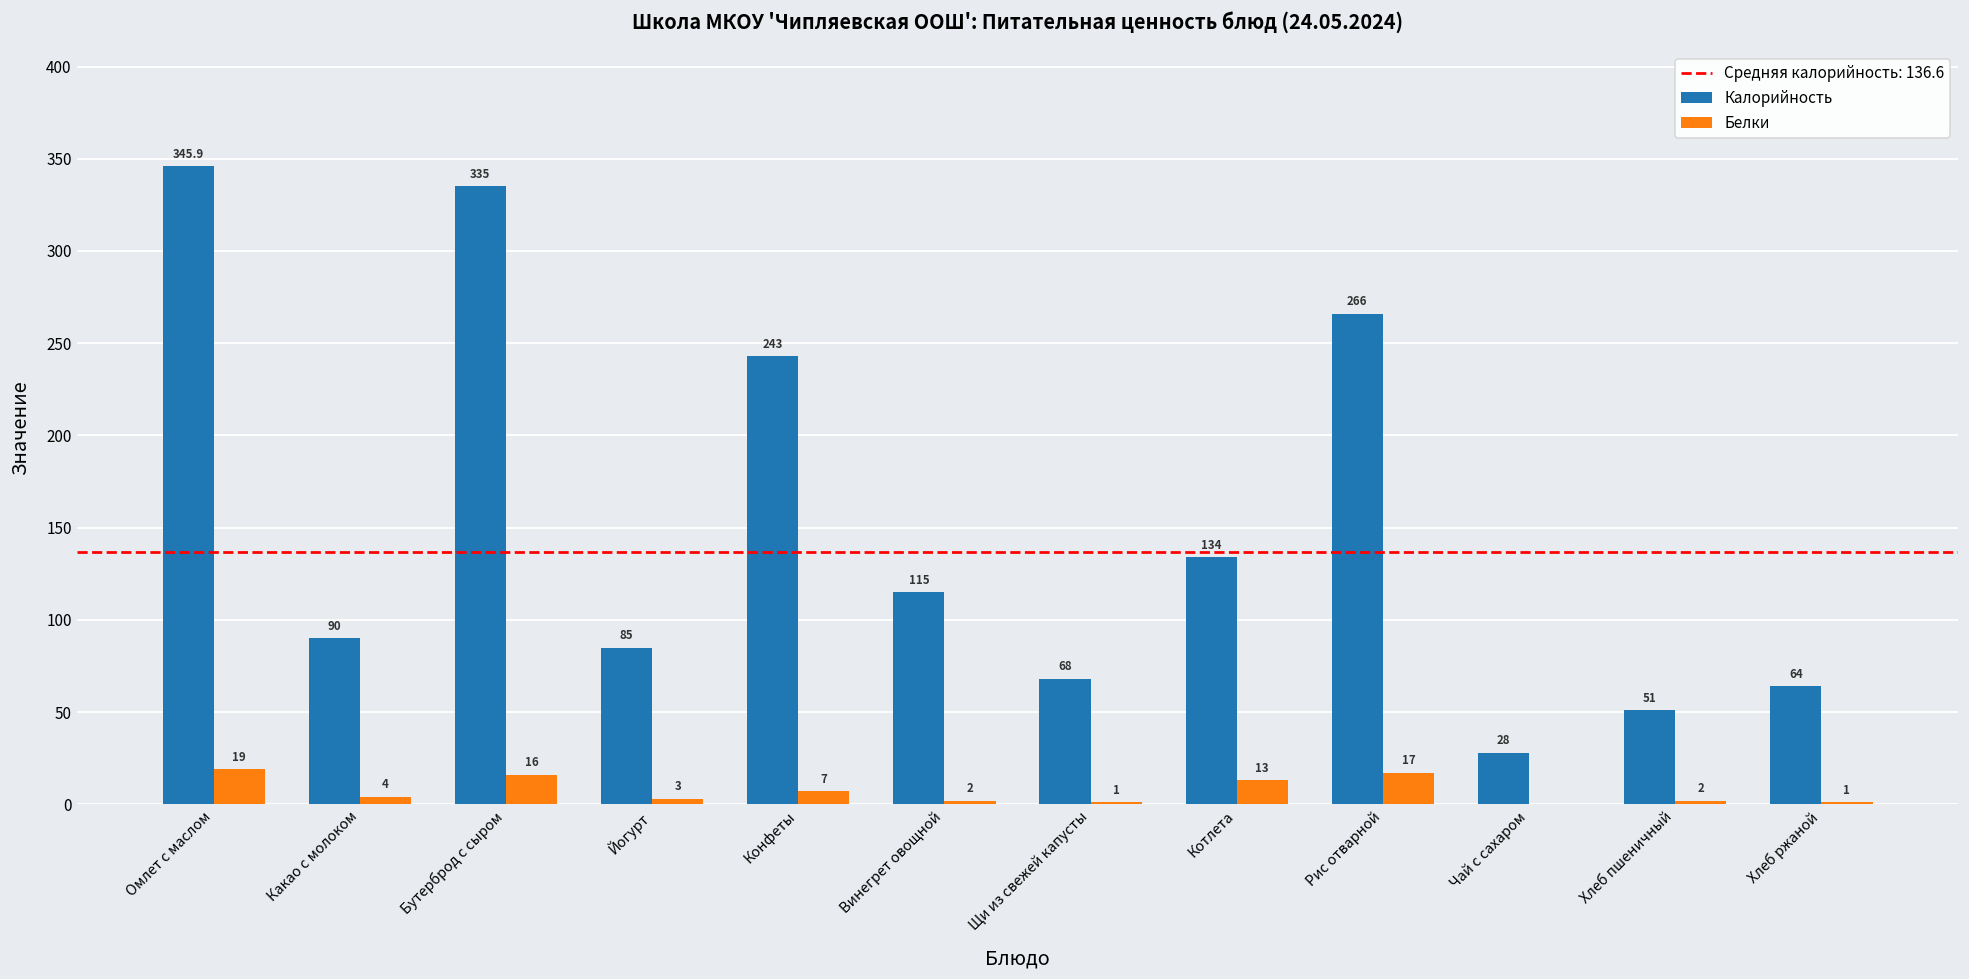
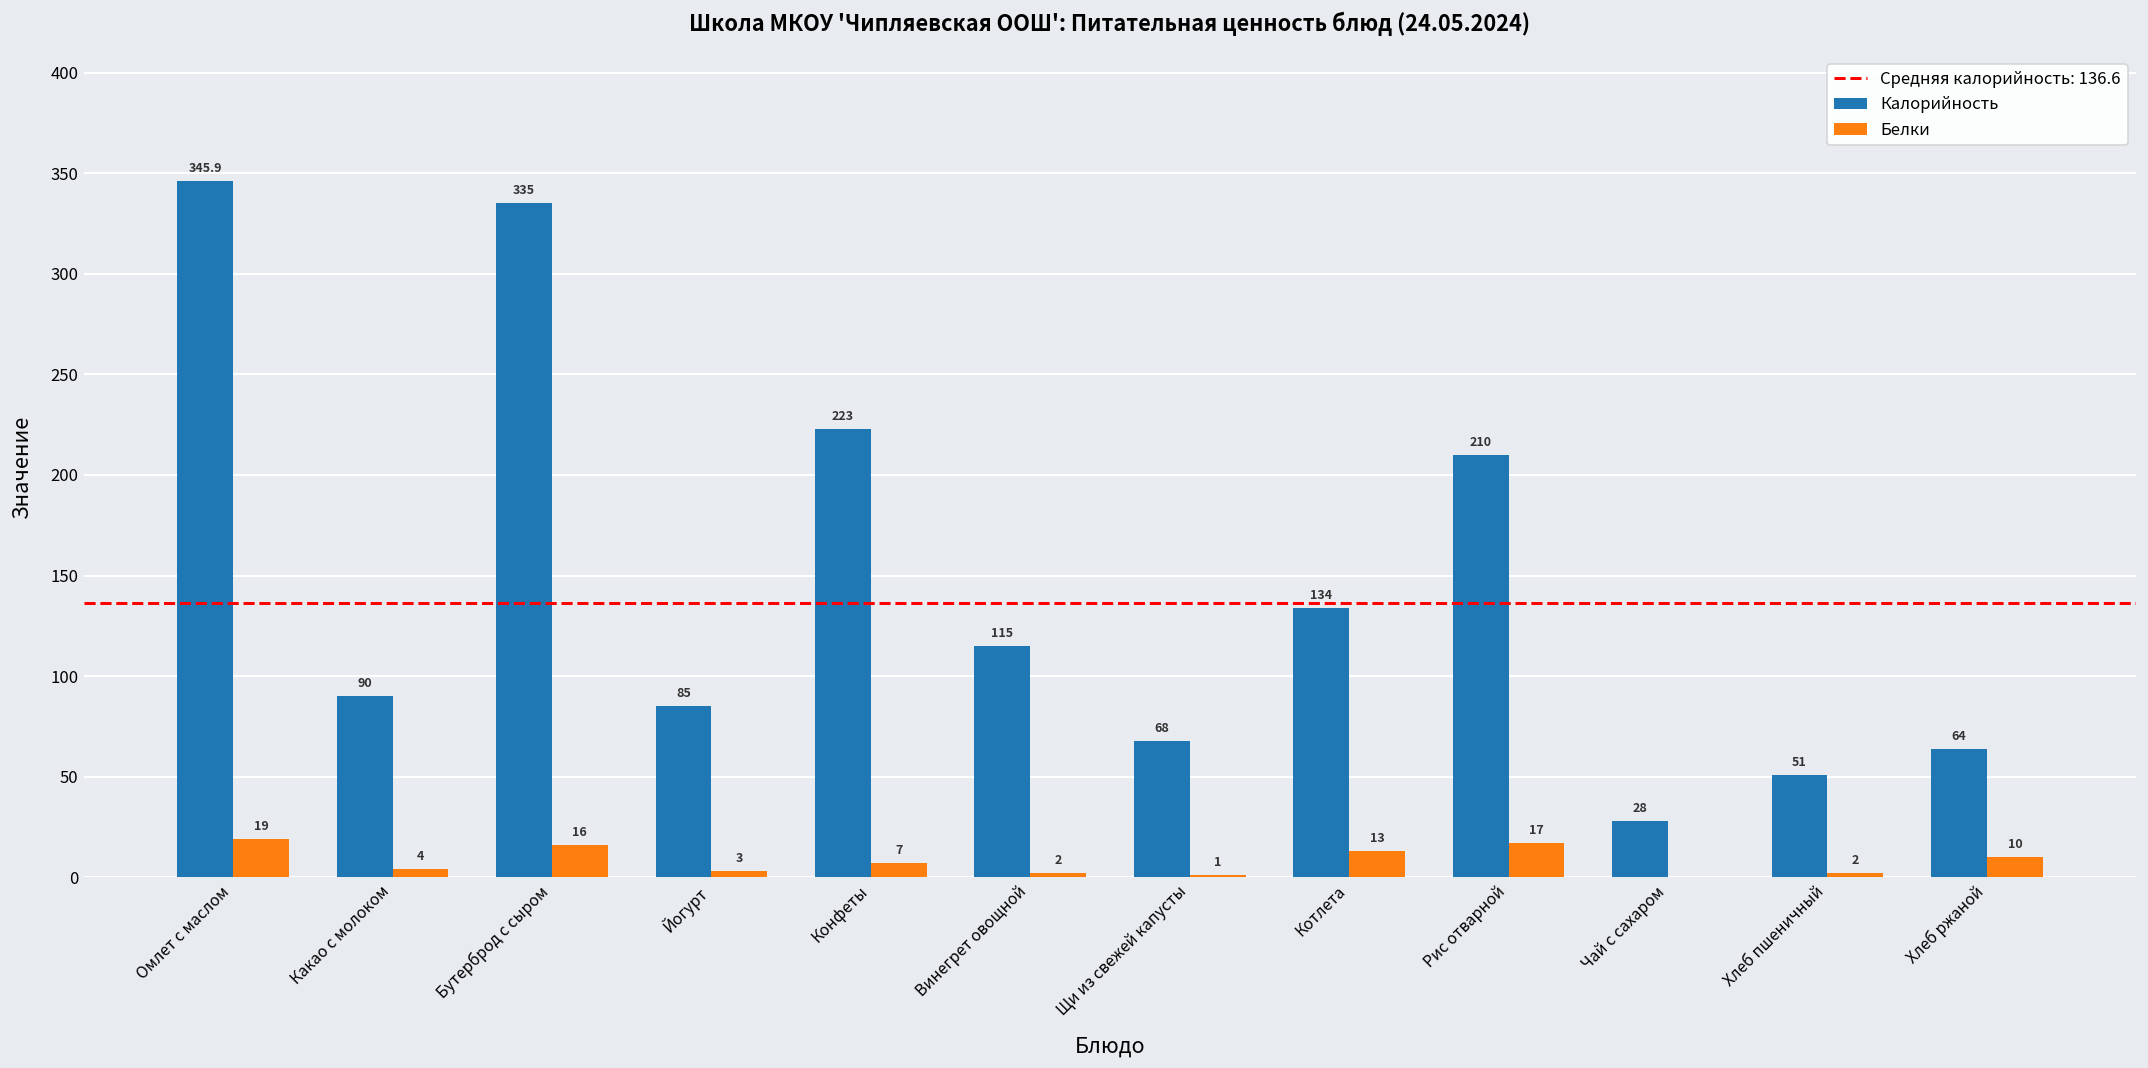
  {
    "Калорийность": {
      "Омлет с маслом": 345.9,
      "Какао с молоком": 90,
      "Бутерброд с сыром": 335,
      "Йогурт": 85,
-     "Конфеты": 243,
+     "Конфеты": 223,
      "Винегрет овощной": 115,
      "Щи из свежей капусты": 68,
      "Котлета": 134,
-     "Рис отварной": 266,
+     "Рис отварной": 210,
      "Чай с сахаром": 28,
      "Хлеб пшеничный": 51,
      "Хлеб ржаной": 64
    },
    "Белки": {
      "Омлет с маслом": 19,
      "Какао с молоком": 4,
      "Бутерброд с сыром": 16,
      "Йогурт": 3,
      "Конфеты": 7,
      "Винегрет овощной": 2,
      "Щи из свежей капусты": 1,
      "Котлета": 13,
      "Рис отварной": 17,
      "Хлеб пшеничный": 2,
-     "Хлеб ржаной": 1
+     "Хлеб ржаной": 10
    }
  }
